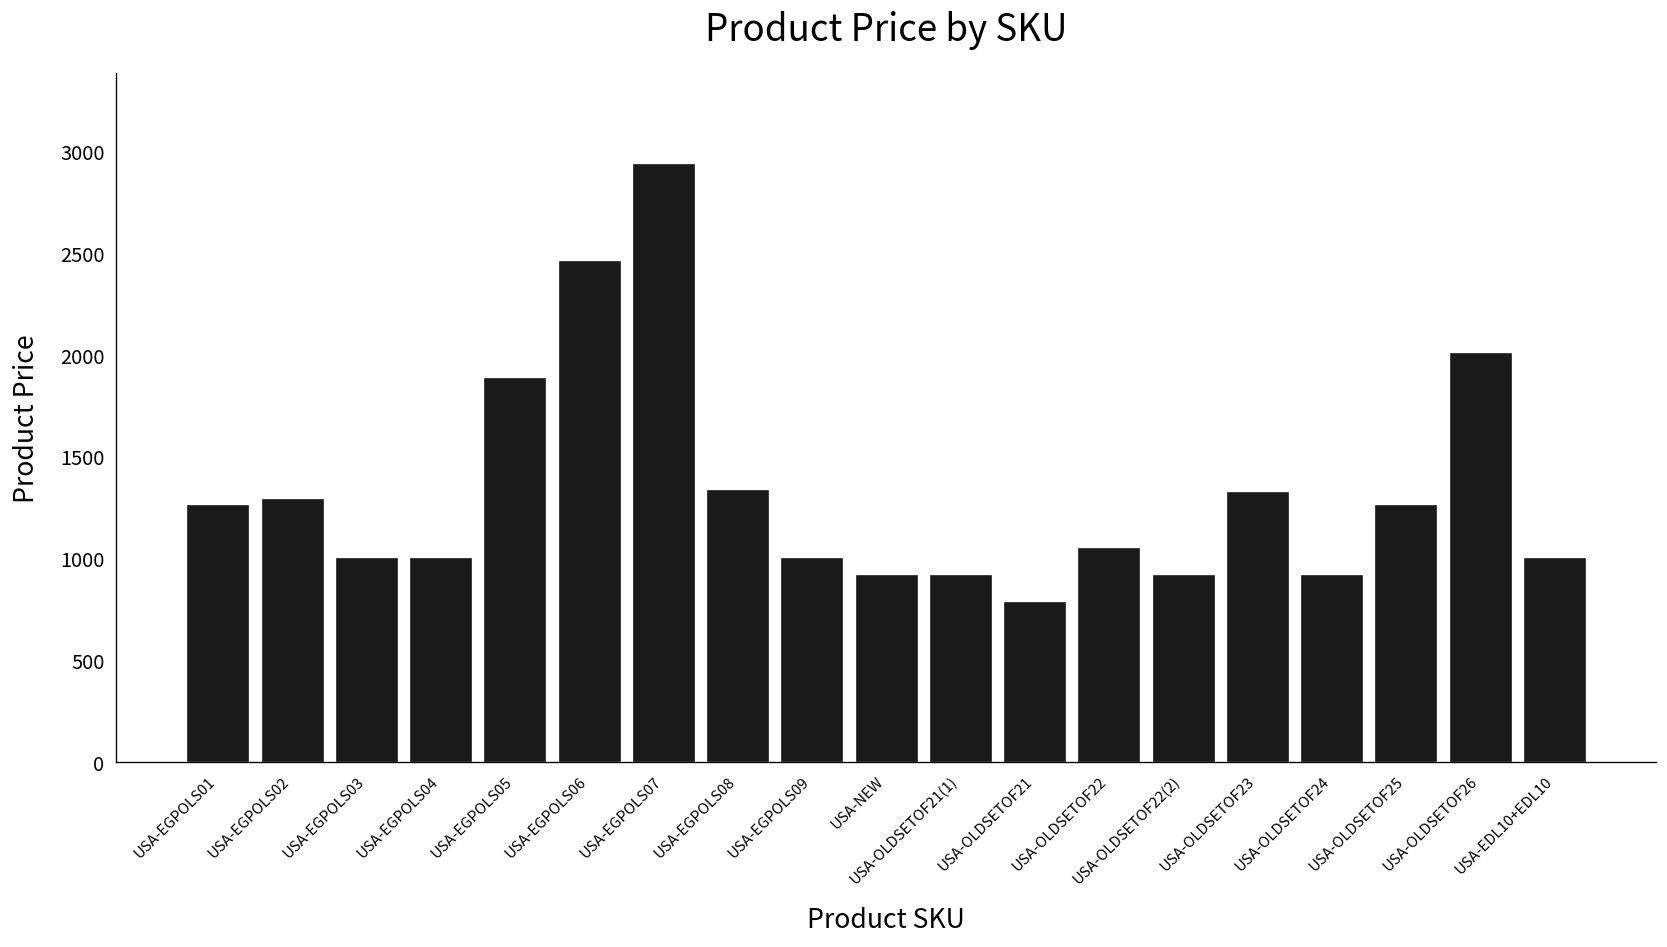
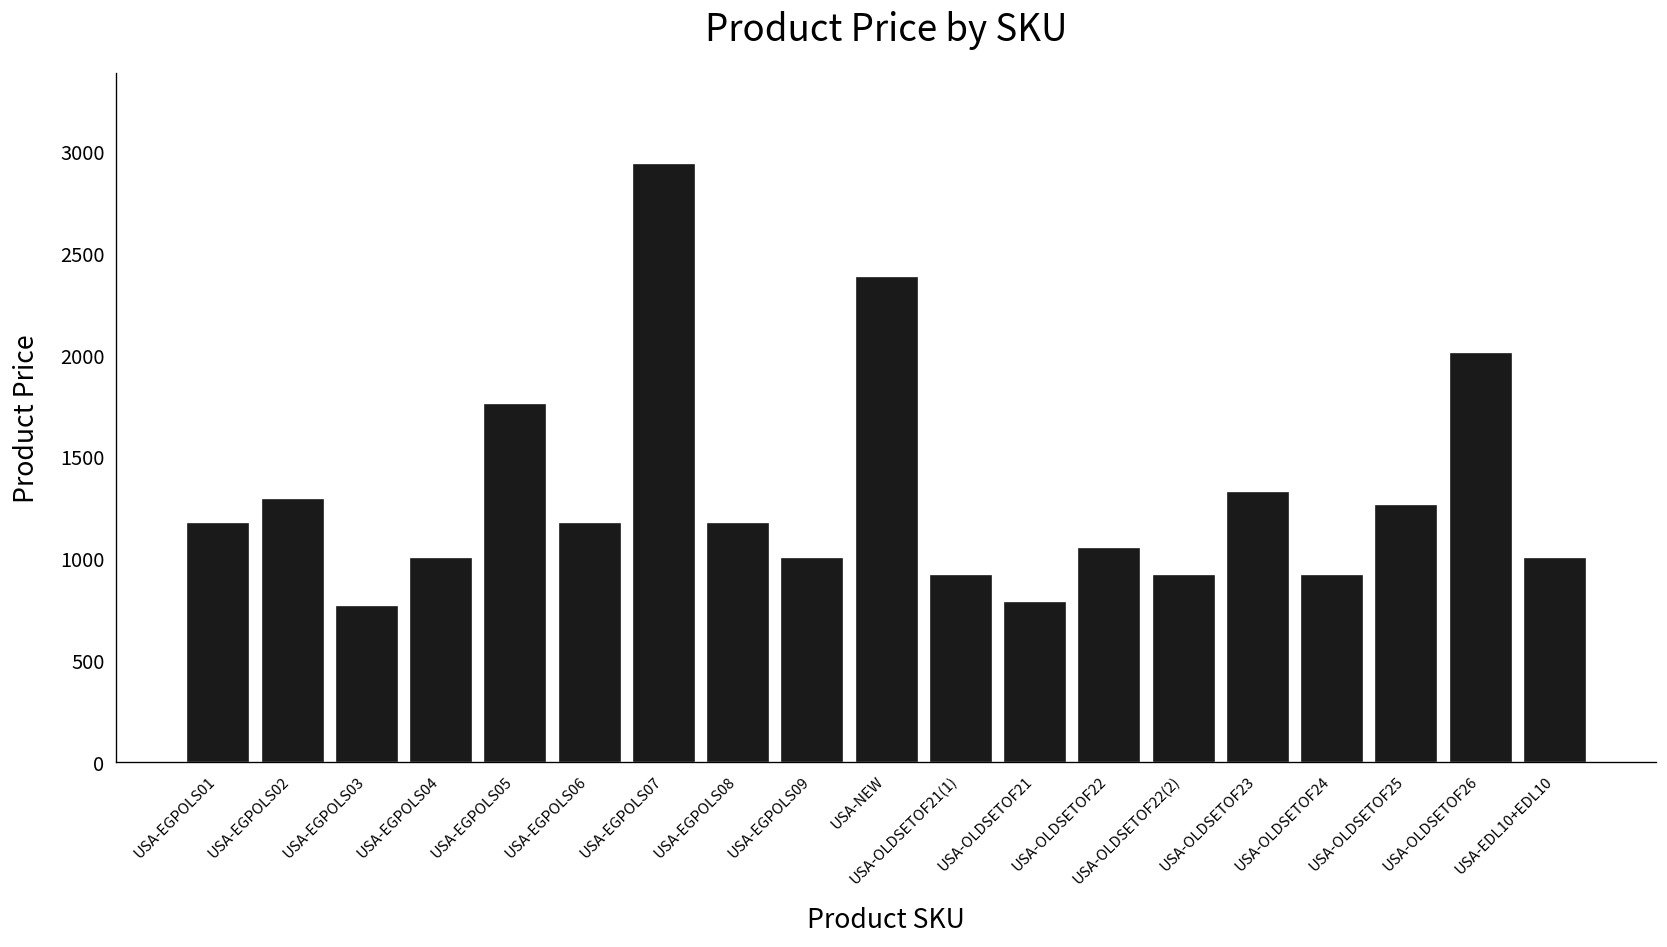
  {
-   "USA-EGPOLS01": 1260,
+   "USA-EGPOLS01": 1180,
    "USA-EGPOLS02": 1290,
-   "USA-EGPOLS03": 1010,
+   "USA-EGPOLS03": 770,
    "USA-EGPOLS04": 1010,
-   "USA-EGPOLS05": 1890,
-   "USA-EGPOLS06": 2460,
+   "USA-EGPOLS05": 1760,
+   "USA-EGPOLS06": 1180,
    "USA-EGPOLS07": 2940,
-   "USA-EGPOLS08": 1340,
+   "USA-EGPOLS08": 1180,
    "USA-EGPOLS09": 1010,
-   "USA-NEW": 920,
+   "USA-NEW": 2390,
    "USA-OLDSETOF21(1)": 920,
    "USA-OLDSETOF21": 790,
    "USA-OLDSETOF22": 1050,
    "USA-OLDSETOF22(2)": 920,
    "USA-OLDSETOF23": 1330,
    "USA-OLDSETOF24": 920,
    "USA-OLDSETOF25": 1270,
    "USA-OLDSETOF26": 2010,
    "USA-EDL10+EDL10": 1010
  }
